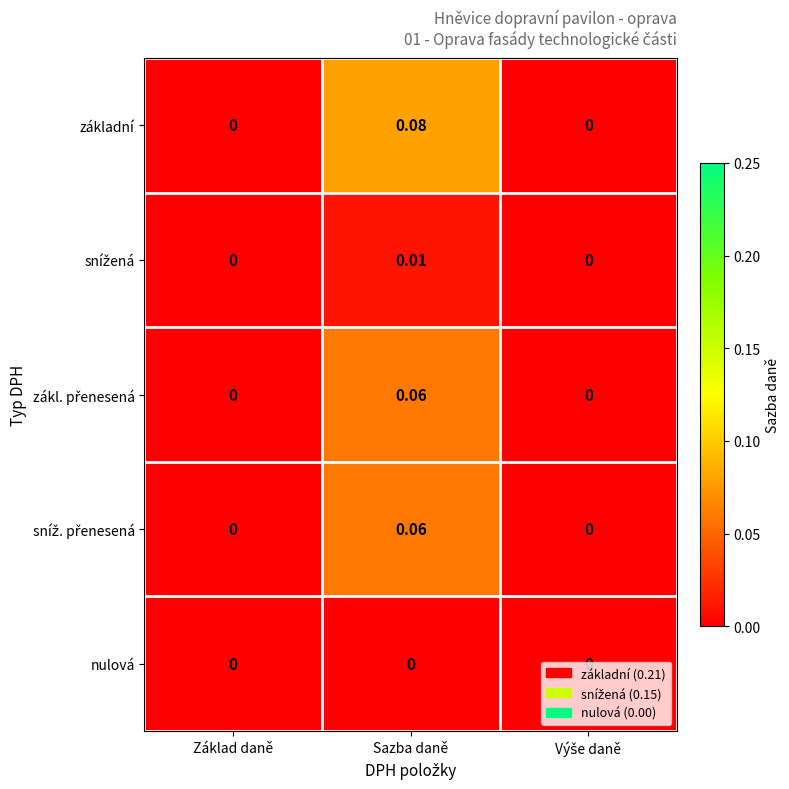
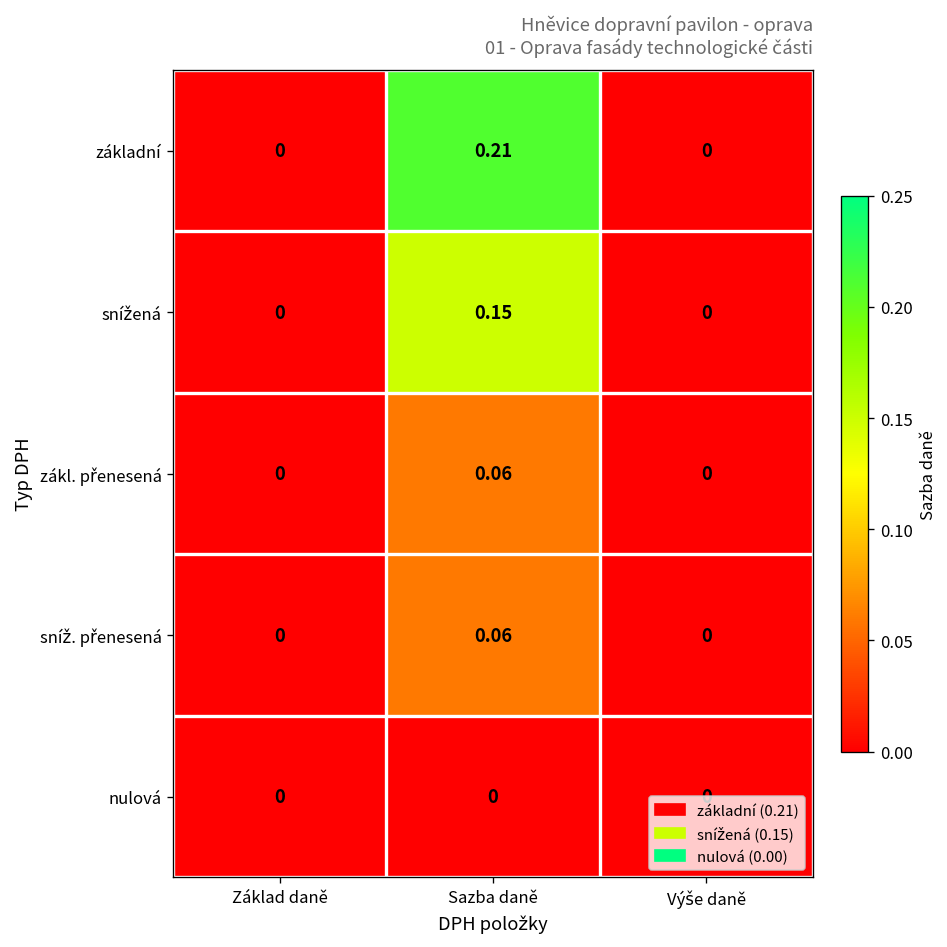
  {
    "základní": {
      "Základ daně": 0,
-     "Sazba daně": 0.08,
+     "Sazba daně": 0.21,
      "Výše daně": 0
    },
    "snížená": {
      "Základ daně": 0,
-     "Sazba daně": 0.01,
+     "Sazba daně": 0.15,
      "Výše daně": 0
    },
    "zákl. přenesená": {
      "Základ daně": 0,
      "Sazba daně": 0.06,
      "Výše daně": 0
    },
    "sníž. přenesená": {
      "Základ daně": 0,
      "Sazba daně": 0.06,
      "Výše daně": 0
    },
    "nulová": {
      "Základ daně": 0,
      "Sazba daně": 0
    }
  }
